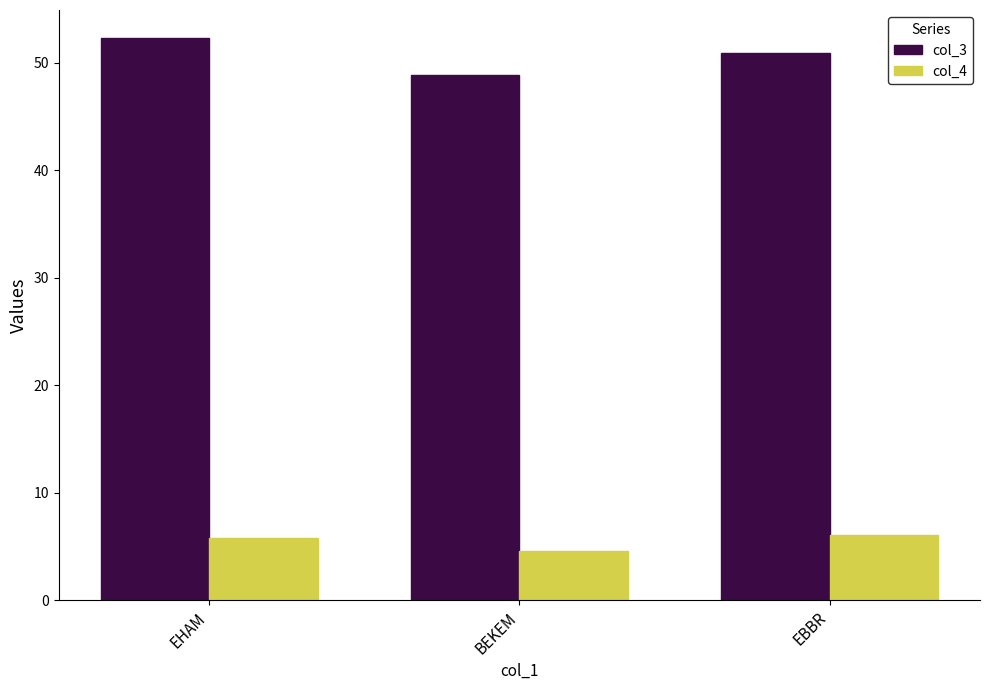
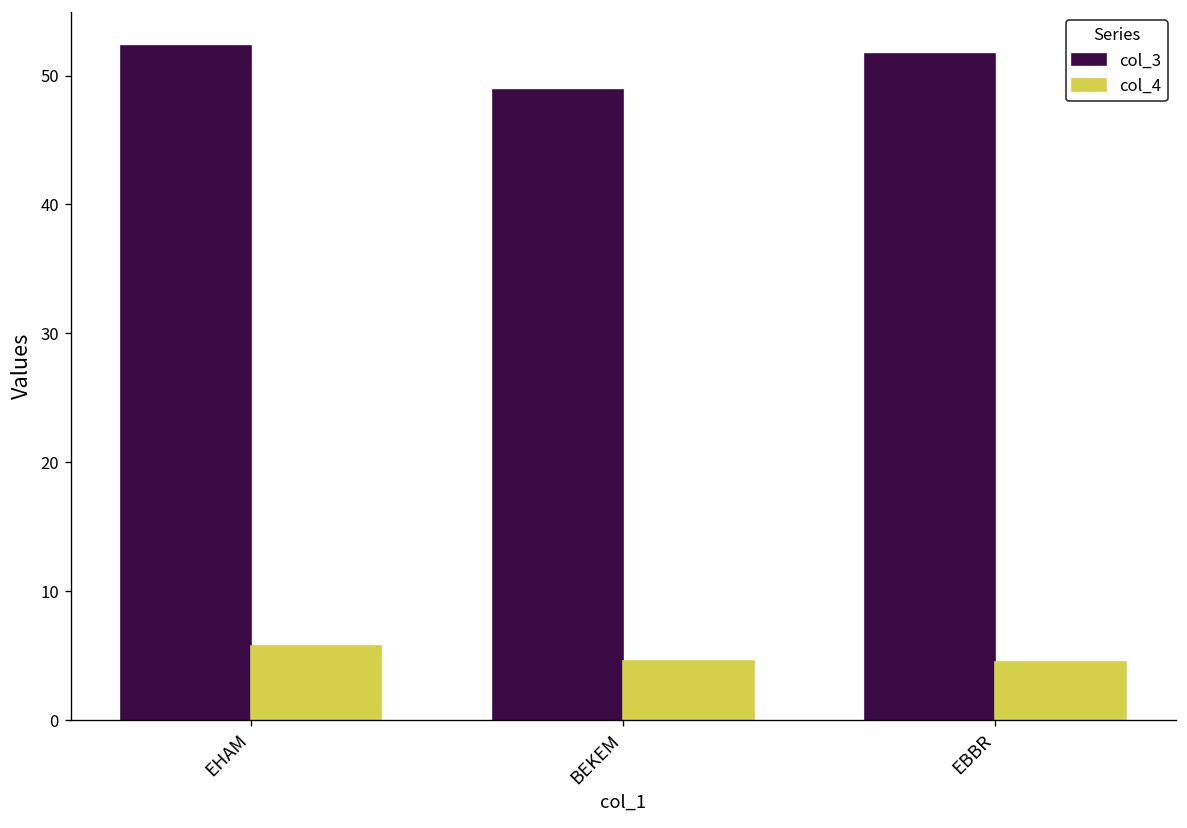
  {
    "col_3": {
      "EHAM": 52.3,
      "BEKEM": 48.9,
-     "EBBR": 50.9
+     "EBBR": 51.7
    },
    "col_4": {
      "EHAM": 5.8,
      "BEKEM": 4.6,
-     "EBBR": 6.1
+     "EBBR": 4.5
    }
  }
